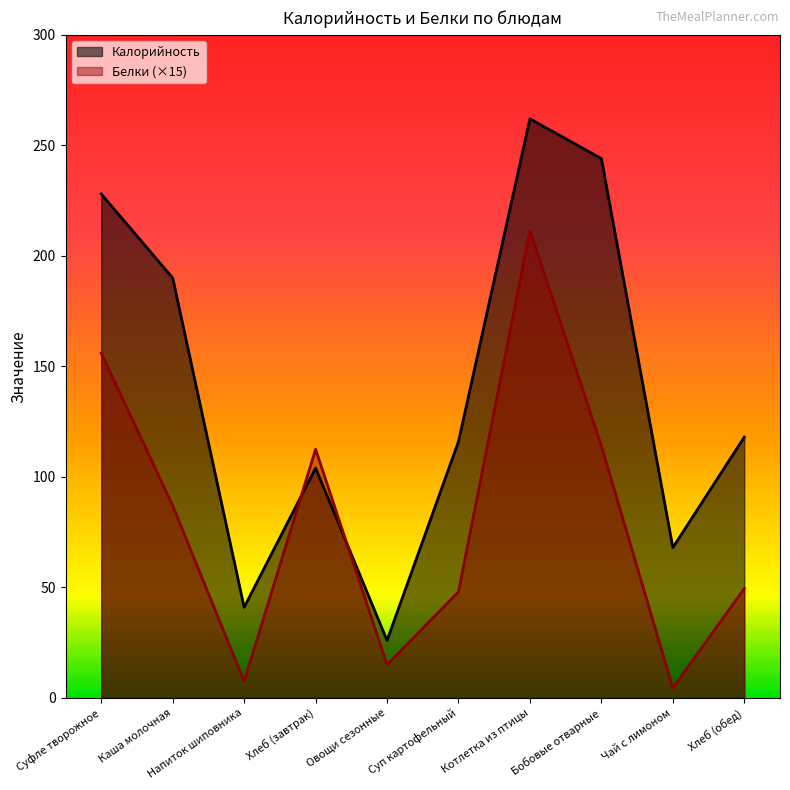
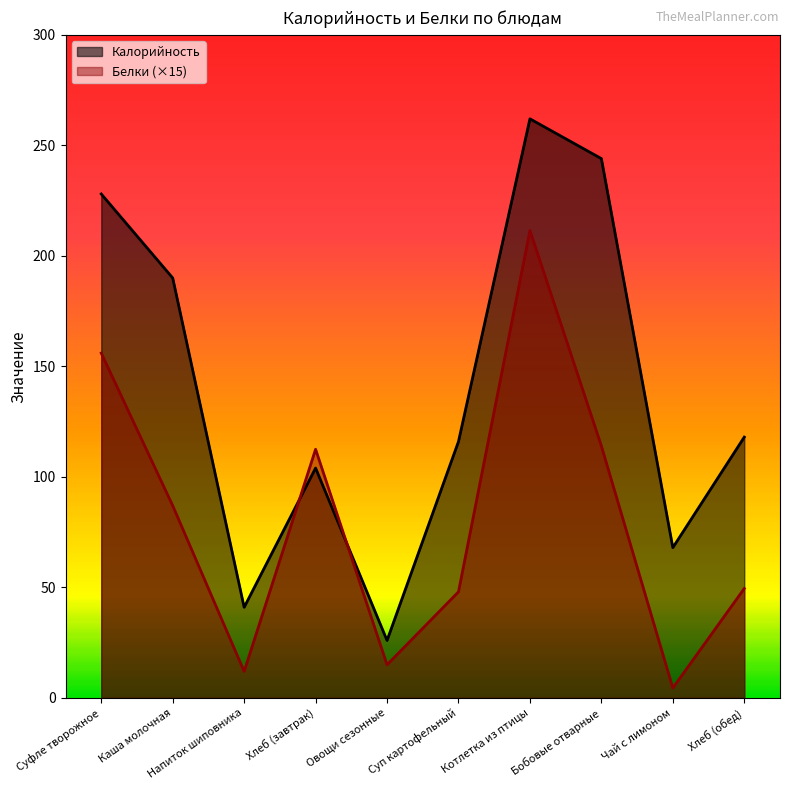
  {
    "Калорийность": {
      "Суфле творожное": 228,
      "Каша молочная": 190,
      "Напиток шиповника": 41,
      "Хлеб (завтрак)": 104,
      "Овощи сезонные": 26,
      "Суп картофельный": 116,
      "Котлетка из птицы": 262,
      "Бобовые отварные": 244,
      "Чай с лимоном": 68,
      "Хлеб (обед)": 118
    },
    "Белки (×15)": {
      "Суфле творожное": 156,
      "Каша молочная": 87,
-     "Напиток шиповника": 8,
+     "Напиток шиповника": 12,
      "Хлеб (завтрак)": 113,
      "Овощи сезонные": 15,
      "Суп картофельный": 48,
      "Котлетка из птицы": 212,
      "Бобовые отварные": 114,
      "Чай с лимоном": 5,
      "Хлеб (обед)": 50
    }
  }
